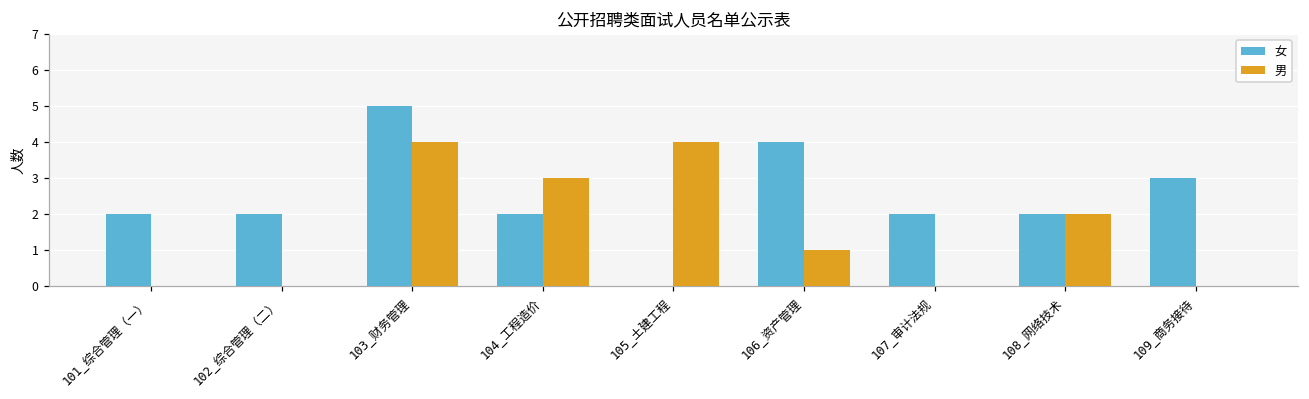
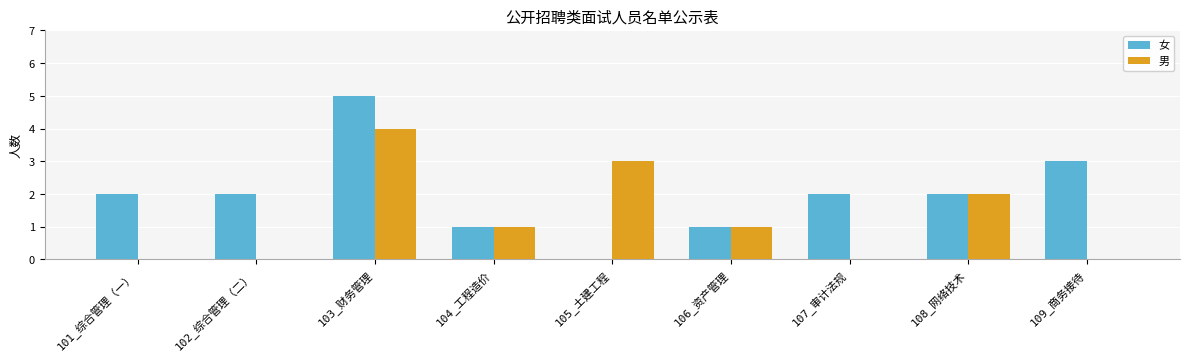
  {
    "女": {
      "101_综合管理（一）": 2,
      "102_综合管理（二）": 2,
      "103_财务管理": 5,
-     "104_工程造价": 2,
+     "104_工程造价": 1,
      "105_土建工程": 0,
-     "106_资产管理": 4,
+     "106_资产管理": 1,
      "107_审计法规": 2,
      "108_网络技术": 2,
      "109_商务接待": 3
    },
    "男": {
      "101_综合管理（一）": 0,
      "102_综合管理（二）": 0,
      "103_财务管理": 4,
-     "104_工程造价": 3,
-     "105_土建工程": 4,
+     "104_工程造价": 1,
+     "105_土建工程": 3,
      "106_资产管理": 1,
      "107_审计法规": 0,
      "108_网络技术": 2,
      "109_商务接待": 0
    }
  }
